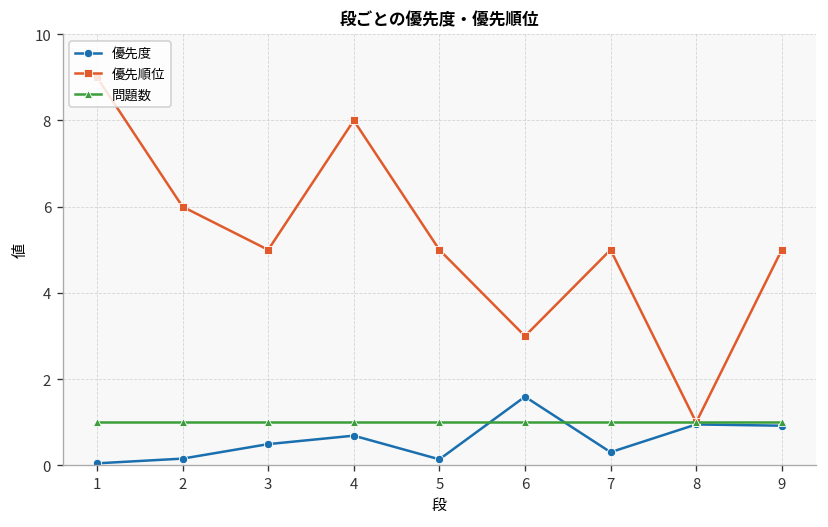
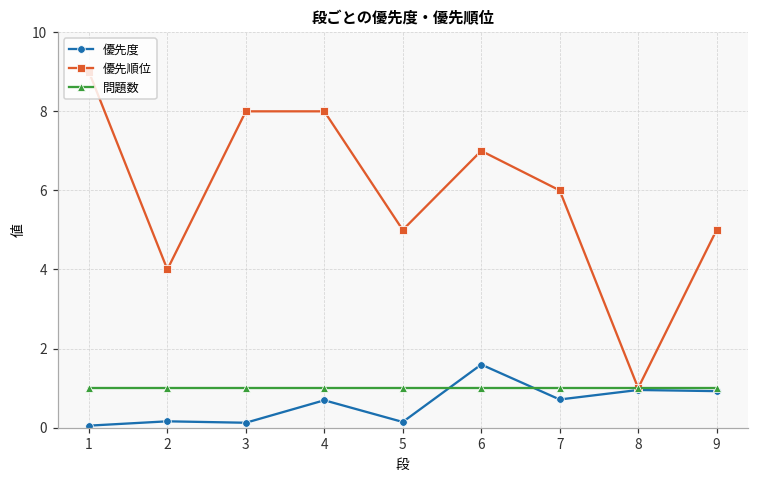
  {
    "優先度": {
      "1": 0.0,
      "2": 0.2,
-     "3": 0.5,
+     "3": 0.1,
      "4": 0.7,
      "5": 0.1,
      "6": 1.6,
-     "7": 0.3,
+     "7": 0.7,
      "9": 0.9
    },
    "優先順位": {
-     "2": 6,
-     "3": 5,
+     "2": 4,
+     "3": 8,
      "4": 8,
      "5": 5,
-     "6": 3,
-     "7": 5,
+     "6": 7,
+     "7": 6,
      "9": 5
    },
    "問題数": {
      "1": 1.0,
      "2": 1.0,
      "3": 1.0,
      "4": 1.0,
      "5": 1.0,
      "6": 1.0,
      "7": 1.0,
      "9": 1.0
    }
  }
